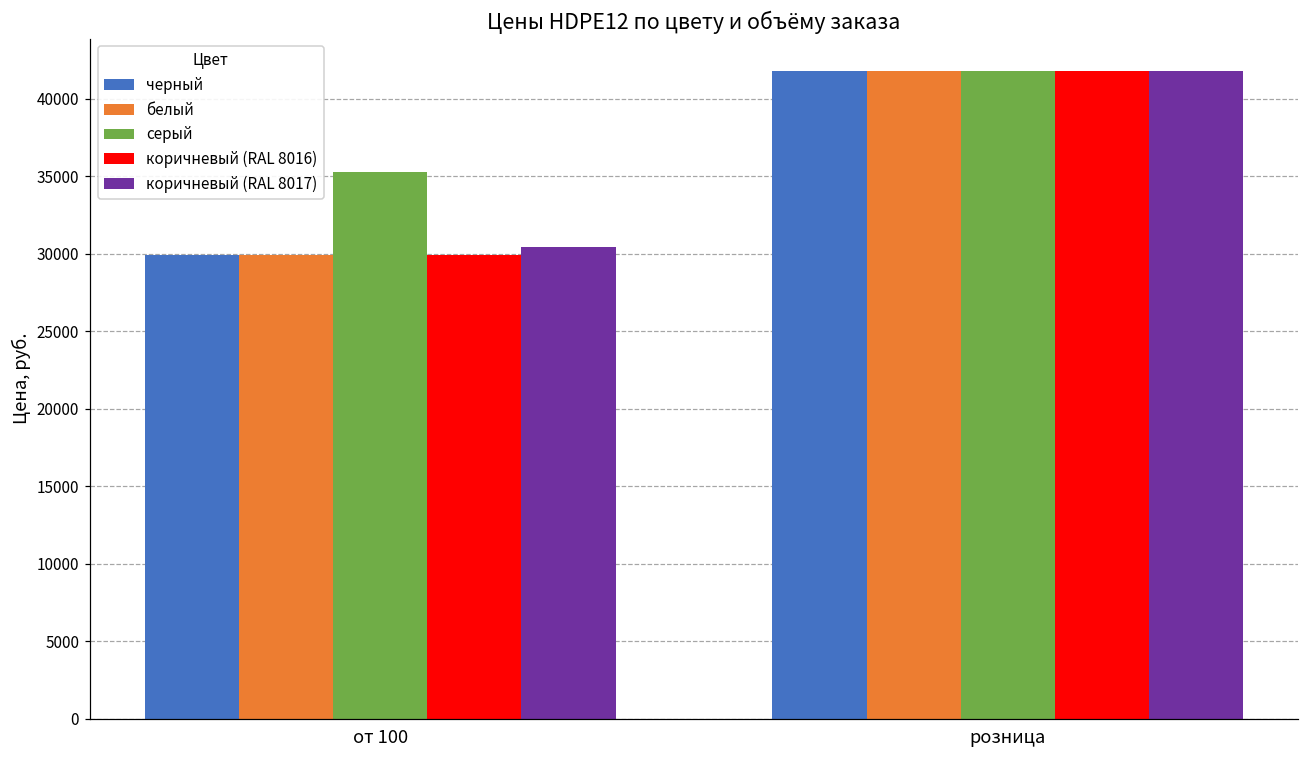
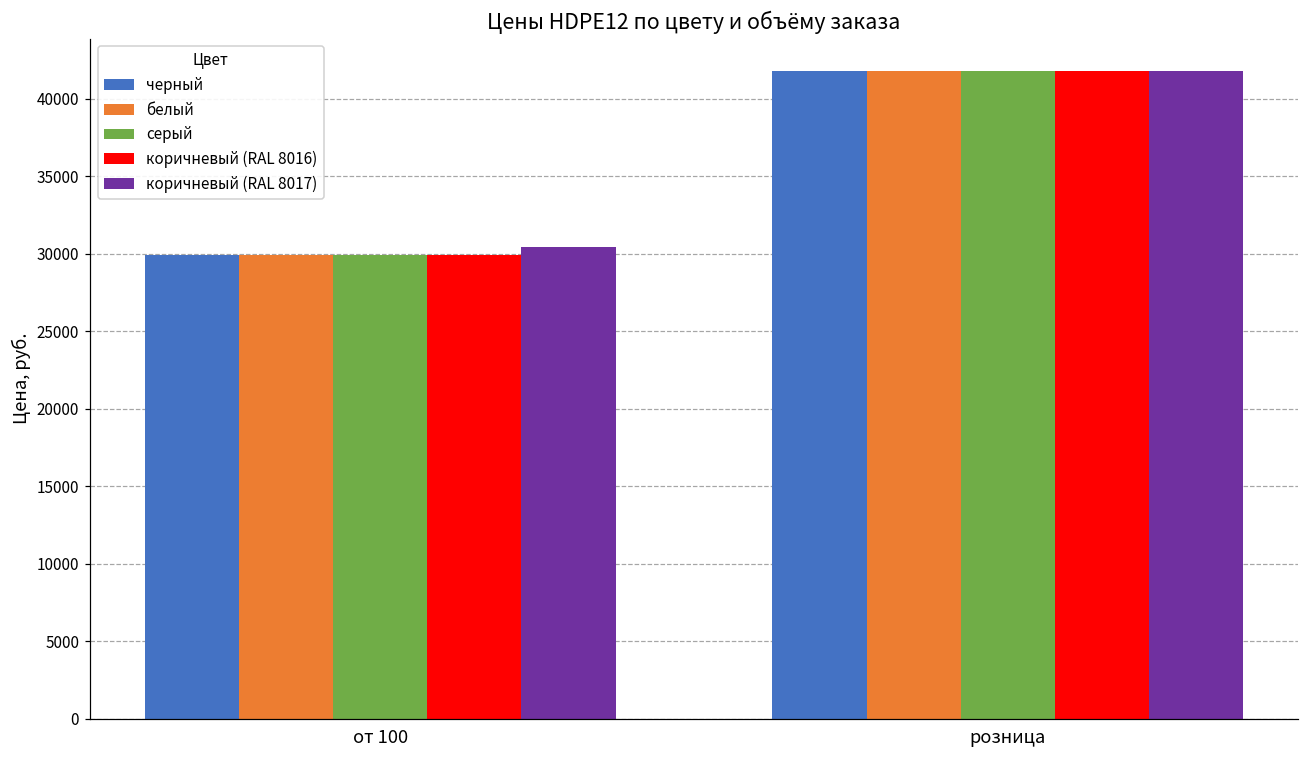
  {
    "черный": {
      "от 100": 29900,
      "розница": 41800
    },
    "белый": {
      "от 100": 29900,
      "розница": 41800
    },
    "серый": {
-     "от 100": 35300,
+     "от 100": 29900,
      "розница": 41800
    },
    "коричневый (RAL 8016)": {
      "от 100": 29900,
      "розница": 41800
    },
    "коричневый (RAL 8017)": {
      "от 100": 30500,
      "розница": 41800
    }
  }
